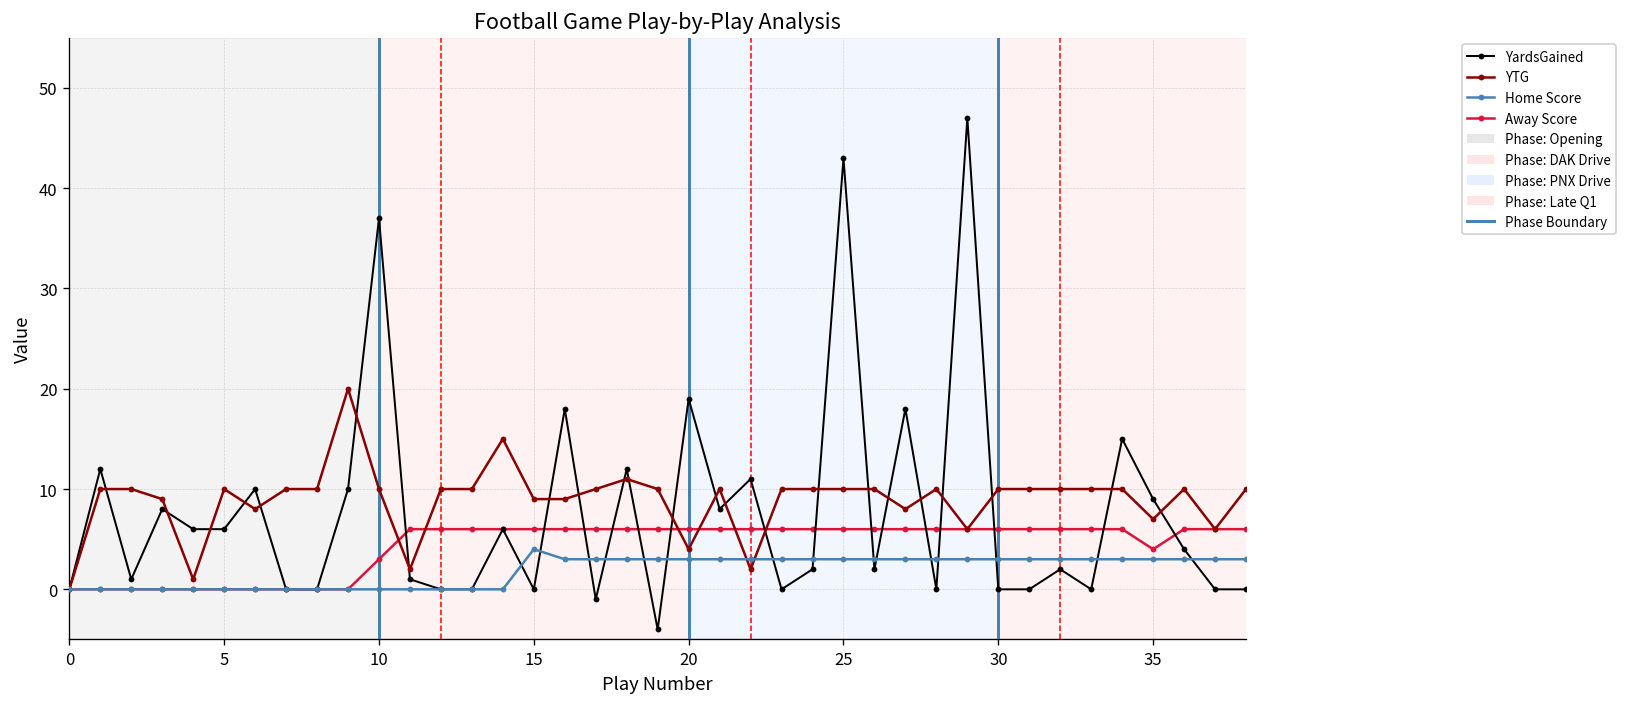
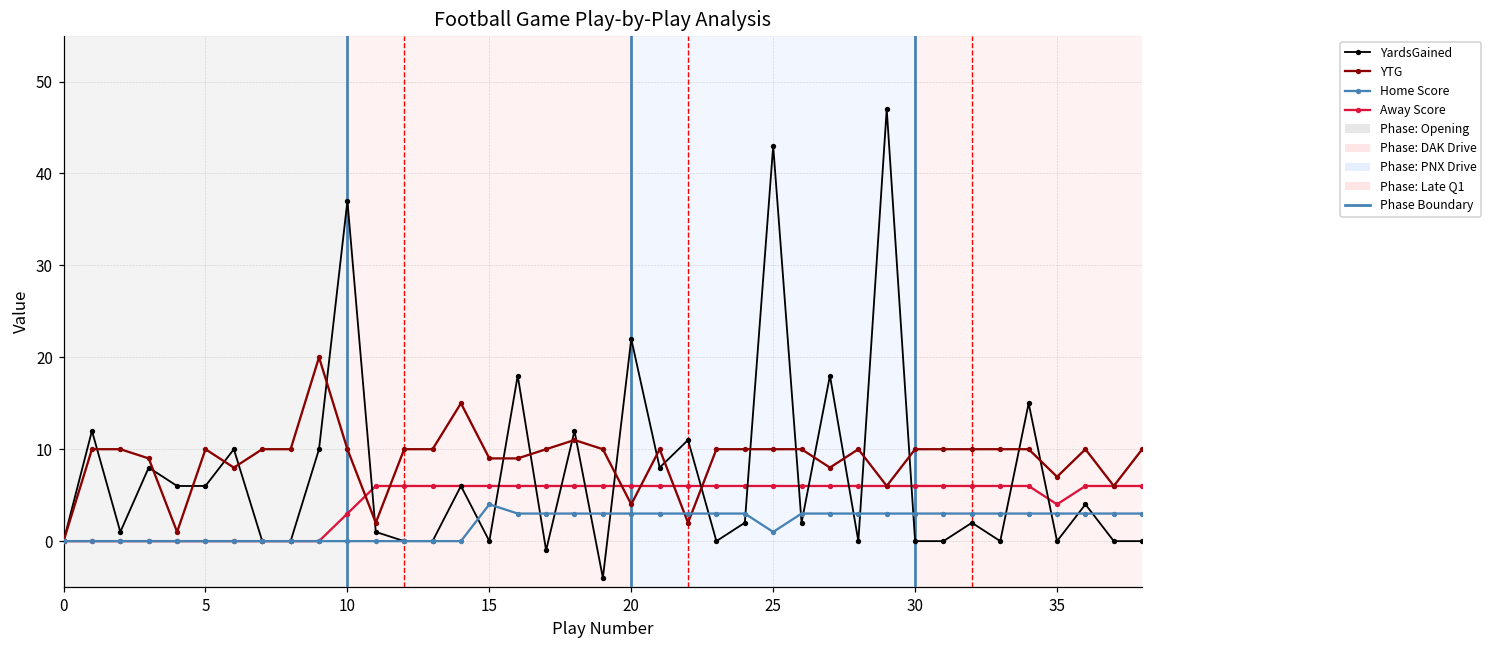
  {
    "YardsGained": {
      "5": 6,
      "10": 37,
      "15": 0,
-     "20": 19,
+     "20": 22,
      "25": 43,
      "30": 0,
-     "35": 9
+     "35": 0
    },
    "YTG": {
      "5": 10,
      "10": 10,
      "15": 9,
      "20": 4,
      "25": 10,
      "30": 10,
      "35": 7
    },
    "Home Score": {
      "10": 0,
      "15": 4,
      "20": 3,
-     "25": 3,
+     "25": 1,
      "30": 3,
      "35": 3
    },
    "Away Score": {
      "10": 3,
      "15": 6,
      "20": 6,
      "25": 6,
      "30": 6,
      "35": 4
    }
  }
